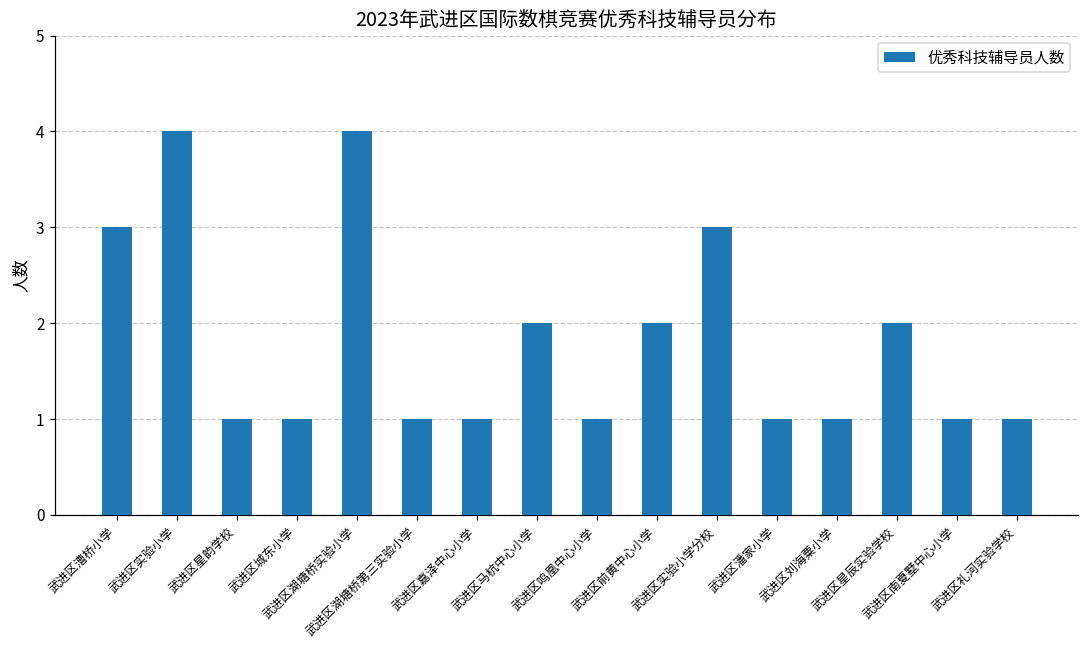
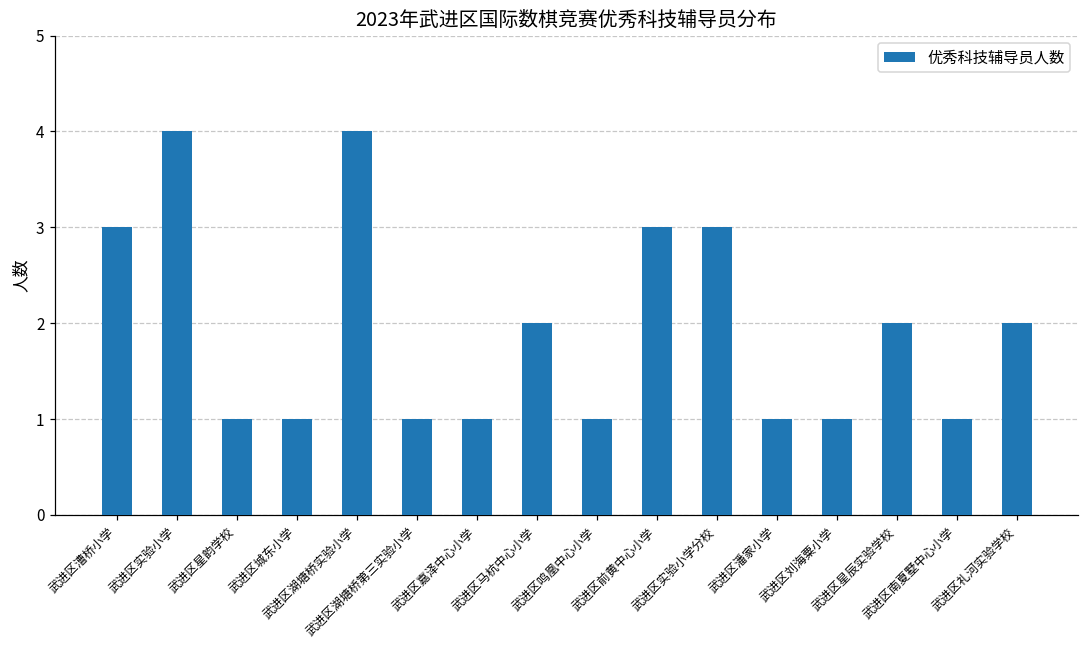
  {
    "武进区漕桥小学": 3,
    "武进区实验小学": 4,
    "武进区星韵学校": 1,
    "武进区城东小学": 1,
    "武进区湖塘桥实验小学": 4,
    "武进区湖塘桥第三实验小学": 1,
    "武进区嘉泽中心小学": 1,
    "武进区马杭中心小学": 2,
    "武进区鸣凰中心小学": 1,
-   "武进区前黄中心小学": 2,
+   "武进区前黄中心小学": 3,
    "武进区实验小学分校": 3,
    "武进区潘家小学": 1,
    "武进区刘海粟小学": 1,
    "武进区星辰实验学校": 2,
    "武进区南夏墅中心小学": 1,
-   "武进区礼河实验学校": 1
+   "武进区礼河实验学校": 2
  }
